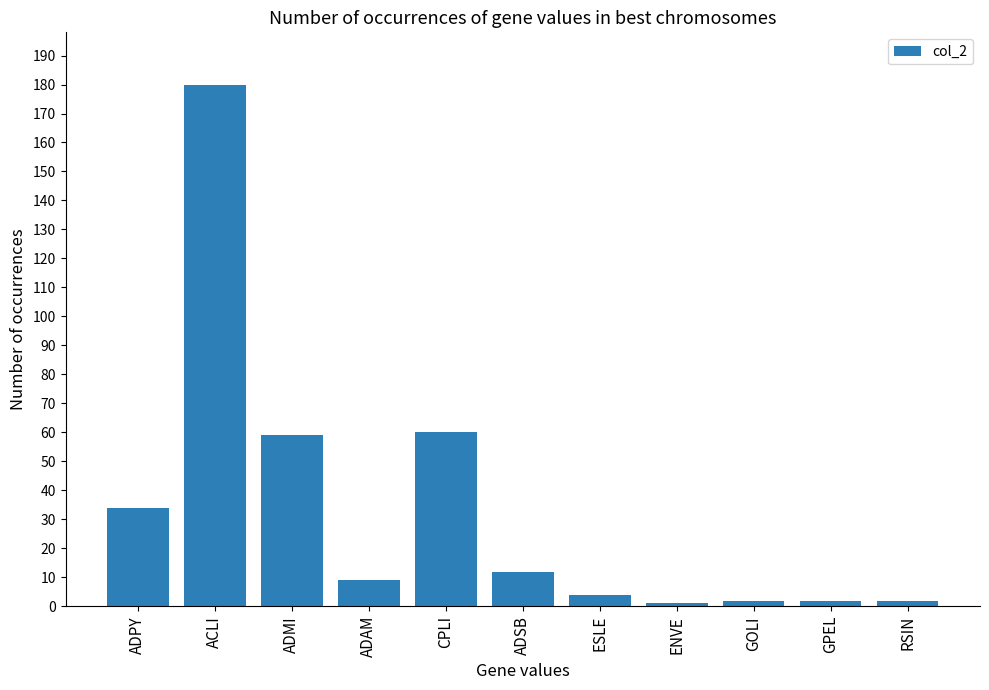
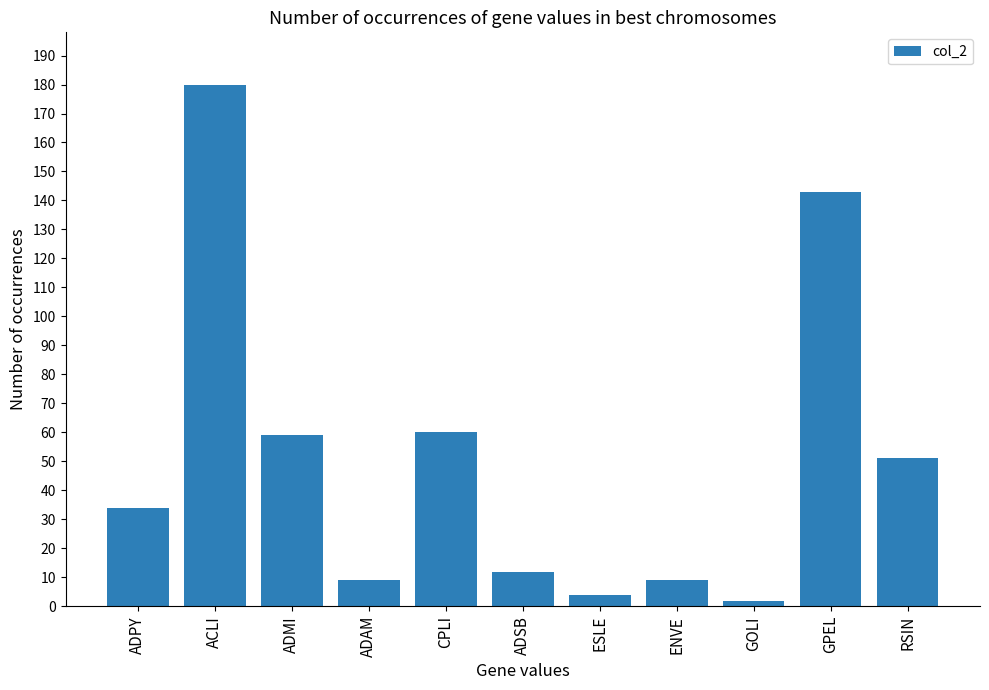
  {
    "ADPY": 34,
    "ACLI": 180,
    "ADMI": 59,
    "ADAM": 9,
    "CPLI": 60,
    "ADSB": 12,
    "ESLE": 4,
-   "ENVE": 1,
+   "ENVE": 9,
    "GOLI": 2,
-   "GPEL": 2,
-   "RSIN": 2
+   "GPEL": 143,
+   "RSIN": 51
  }
